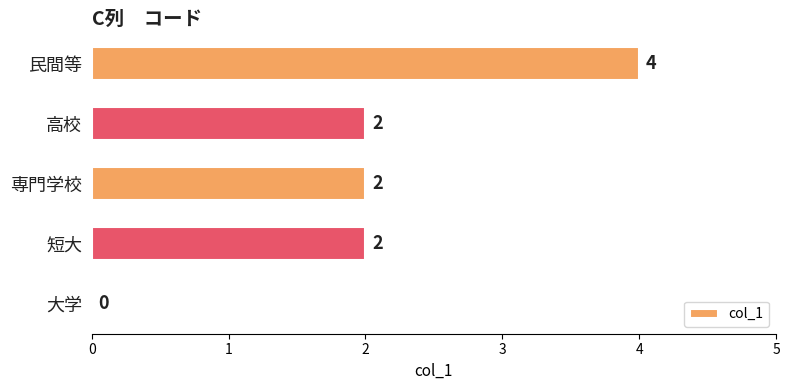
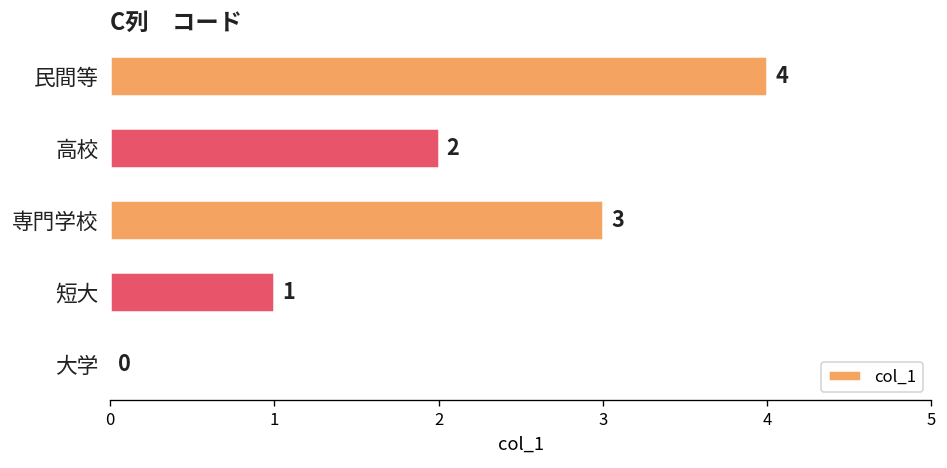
  {
    "民間等": 4,
    "高校": 2,
-   "専門学校": 2,
-   "短大": 2,
+   "専門学校": 3,
+   "短大": 1,
    "大学": 0
  }
